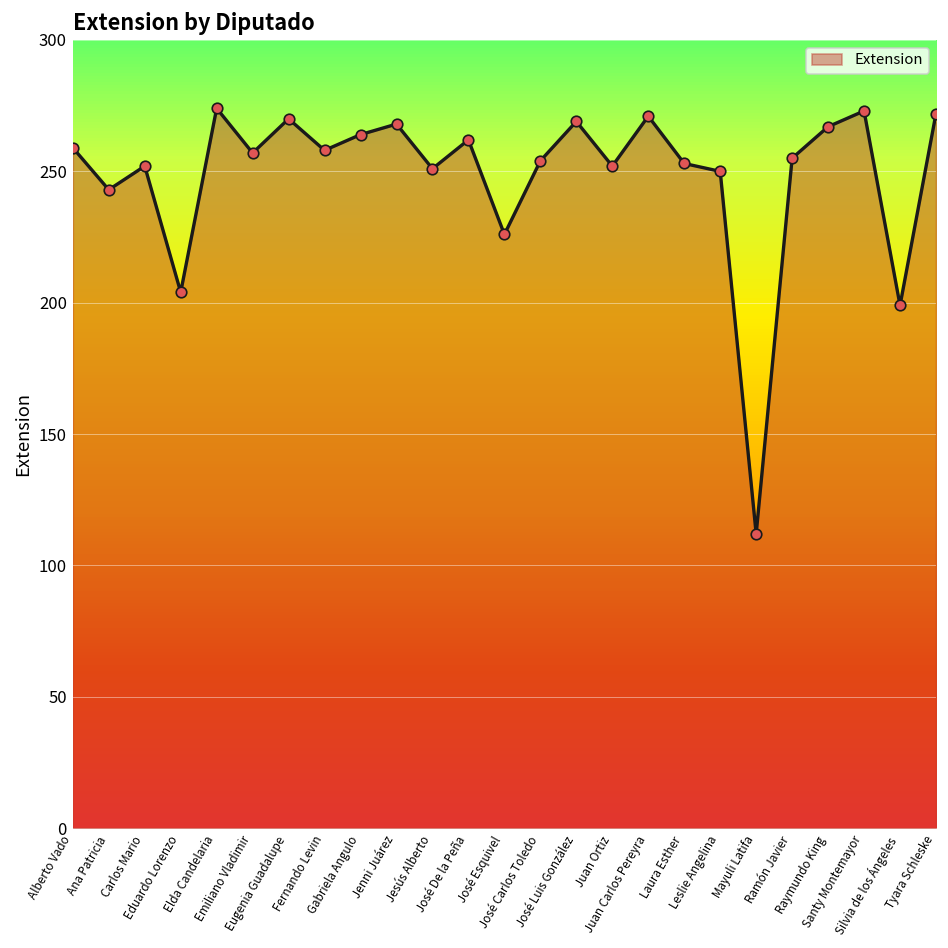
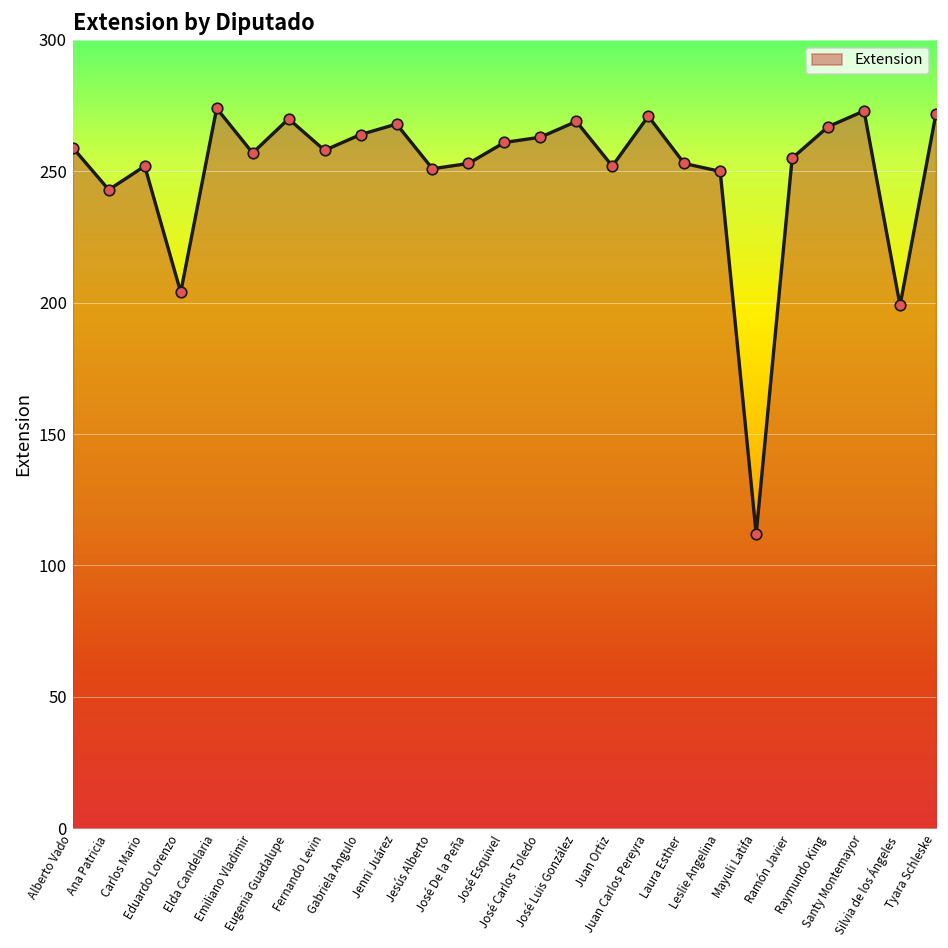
  {
    "Alberto Vado": 259,
    "Ana Patricia": 243,
    "Carlos Mario": 252,
    "Eduardo Lorenzo": 204,
    "Elda Candelaria": 274,
    "Emiliano Vladimir": 257,
    "Eugenia Guadalupe": 270,
    "Fernando Levin": 258,
    "Gabriela Angulo": 264,
    "Jenni Juárez": 268,
    "Jesús Alberto": 251,
-   "José De la Peña": 262,
-   "José Esquivel": 226,
-   "José Carlos Toledo": 254,
+   "José De la Peña": 253,
+   "José Esquivel": 261,
+   "José Carlos Toledo": 263,
    "José Luis González": 269,
    "Juan Ortiz": 252,
    "Juan Carlos Pereyra": 271,
    "Laura Esther": 253,
    "Leslie Angelina": 250,
    "Mayuli Latifa": 112,
    "Ramón Javier": 255,
    "Raymundo King": 267,
    "Santy Montemayor": 273,
    "Silvia de los Ángeles": 199,
    "Tyara Schleske": 272
  }
